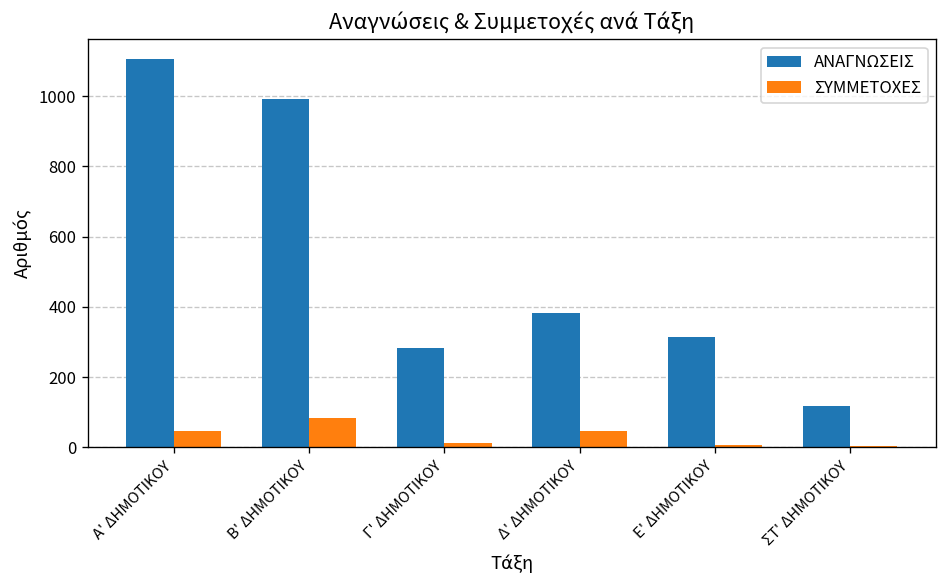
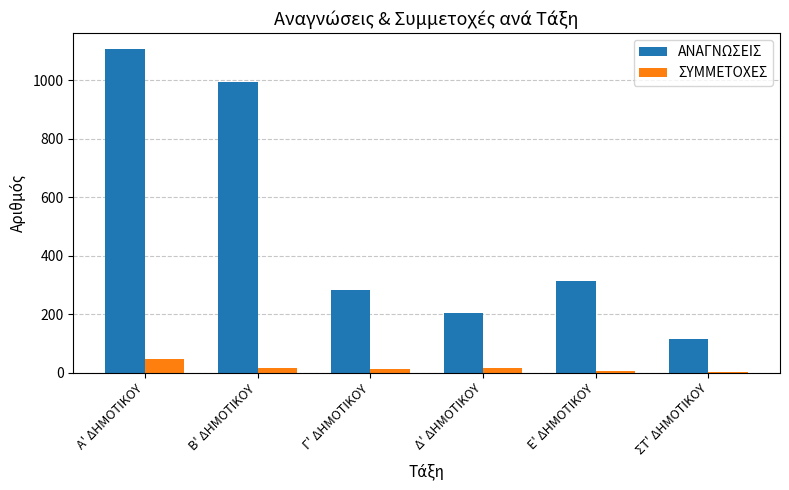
  {
    "ΑΝΑΓΝΩΣΕΙΣ": {
      "Α' ΔΗΜΟΤΙΚΟΥ": 1110,
      "Β' ΔΗΜΟΤΙΚΟΥ": 990,
      "Γ' ΔΗΜΟΤΙΚΟΥ": 280,
-     "Δ' ΔΗΜΟΤΙΚΟΥ": 380,
+     "Δ' ΔΗΜΟΤΙΚΟΥ": 200,
      "Ε' ΔΗΜΟΤΙΚΟΥ": 310,
      "ΣΤ' ΔΗΜΟΤΙΚΟΥ": 120
    },
    "ΣΥΜΜΕΤΟΧΕΣ": {
      "Α' ΔΗΜΟΤΙΚΟΥ": 50,
-     "Β' ΔΗΜΟΤΙΚΟΥ": 80,
+     "Β' ΔΗΜΟΤΙΚΟΥ": 20,
      "Γ' ΔΗΜΟΤΙΚΟΥ": 10,
-     "Δ' ΔΗΜΟΤΙΚΟΥ": 50
+     "Δ' ΔΗΜΟΤΙΚΟΥ": 20
    }
  }
